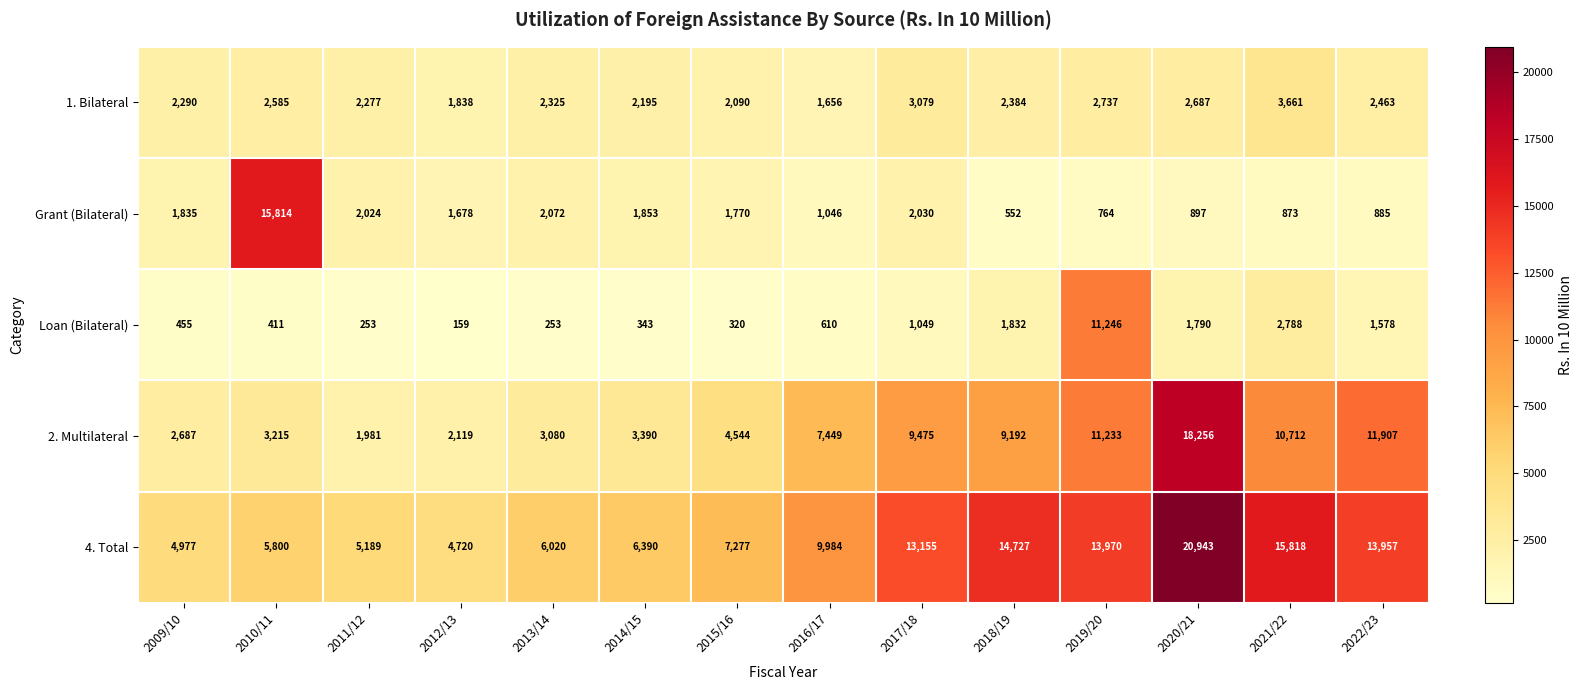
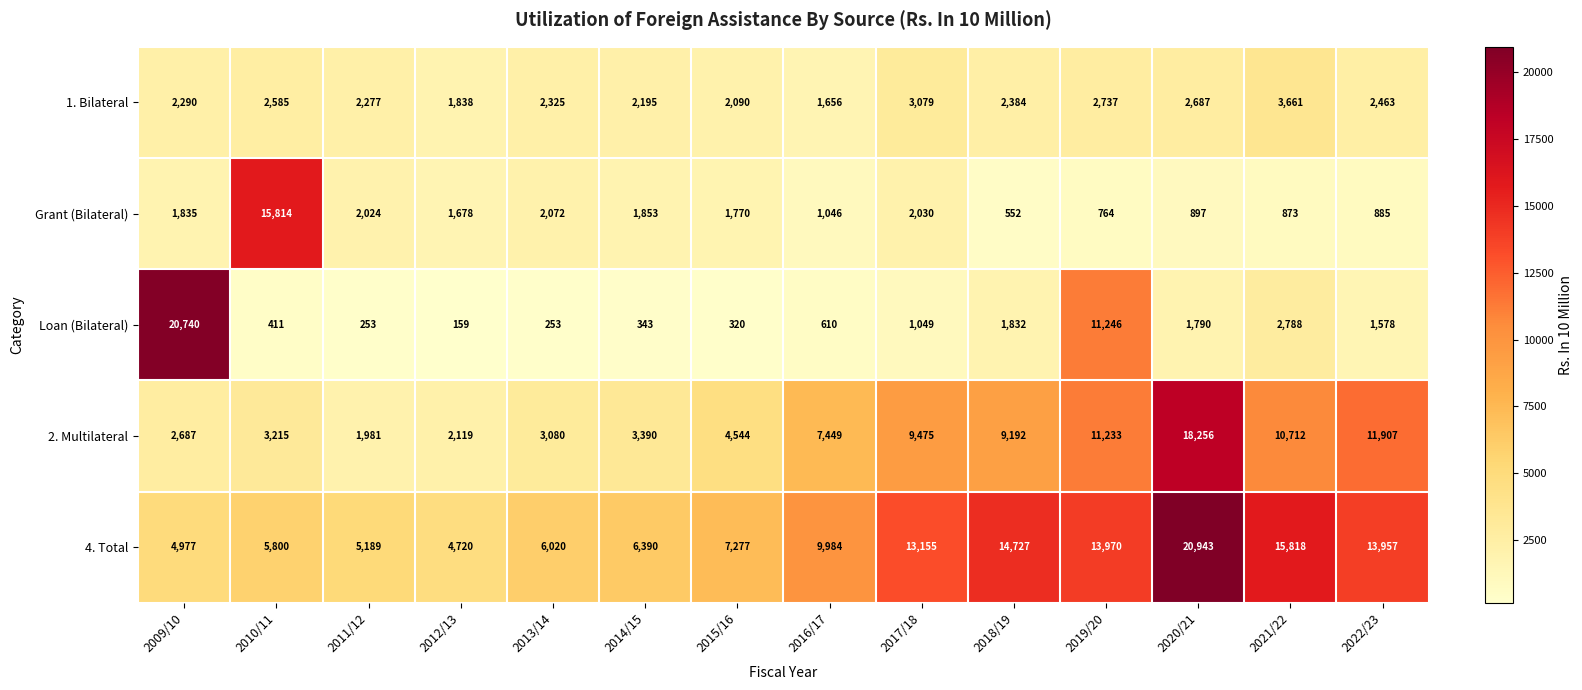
  {
    "1. Bilateral": {
      "2009/10": "2,290",
      "2010/11": "2,585",
      "2011/12": "2,277",
      "2012/13": "1,838",
      "2013/14": "2,325",
      "2014/15": "2,195",
      "2015/16": "2,090",
      "2016/17": "1,656",
      "2017/18": "3,079",
      "2018/19": "2,384",
      "2019/20": "2,737",
      "2020/21": "2,687",
      "2021/22": "3,661",
      "2022/23": "2,463"
    },
    "Grant (Bilateral)": {
      "2009/10": "1,835",
      "2010/11": "15,814",
      "2011/12": "2,024",
      "2012/13": "1,678",
      "2013/14": "2,072",
      "2014/15": "1,853",
      "2015/16": "1,770",
      "2016/17": "1,046",
      "2017/18": "2,030",
      "2018/19": "552",
      "2019/20": "764",
      "2020/21": "897",
      "2021/22": "873",
      "2022/23": "885"
    },
    "Loan (Bilateral)": {
-     "2009/10": "455",
+     "2009/10": "20,740",
      "2010/11": "411",
      "2011/12": "253",
      "2012/13": "159",
      "2013/14": "253",
      "2014/15": "343",
      "2015/16": "320",
      "2016/17": "610",
      "2017/18": "1,049",
      "2018/19": "1,832",
      "2019/20": "11,246",
      "2020/21": "1,790",
      "2021/22": "2,788",
      "2022/23": "1,578"
    },
    "2. Multilateral": {
      "2009/10": "2,687",
      "2010/11": "3,215",
      "2011/12": "1,981",
      "2012/13": "2,119",
      "2013/14": "3,080",
      "2014/15": "3,390",
      "2015/16": "4,544",
      "2016/17": "7,449",
      "2017/18": "9,475",
      "2018/19": "9,192",
      "2019/20": "11,233",
      "2020/21": "18,256",
      "2021/22": "10,712",
      "2022/23": "11,907"
    },
    "4. Total": {
      "2009/10": "4,977",
      "2010/11": "5,800",
      "2011/12": "5,189",
      "2012/13": "4,720",
      "2013/14": "6,020",
      "2014/15": "6,390",
      "2015/16": "7,277",
      "2016/17": "9,984",
      "2017/18": "13,155",
      "2018/19": "14,727",
      "2019/20": "13,970",
      "2020/21": "20,943",
      "2021/22": "15,818",
      "2022/23": "13,957"
    }
  }
